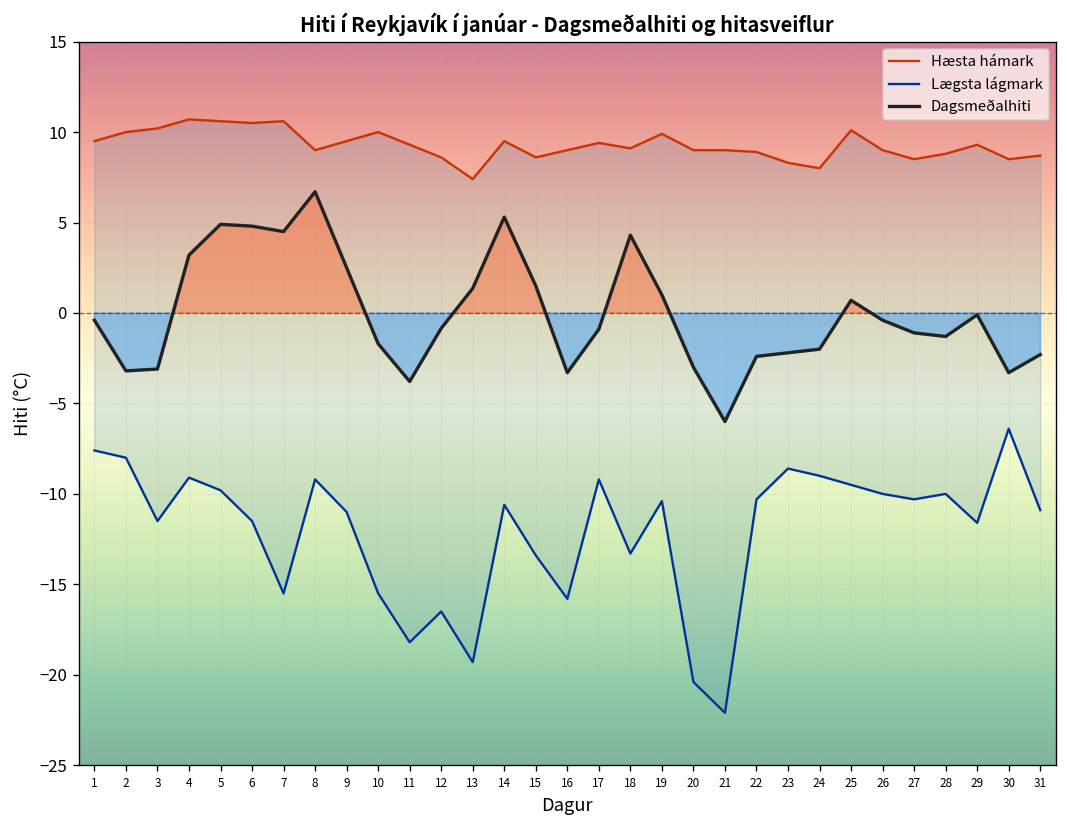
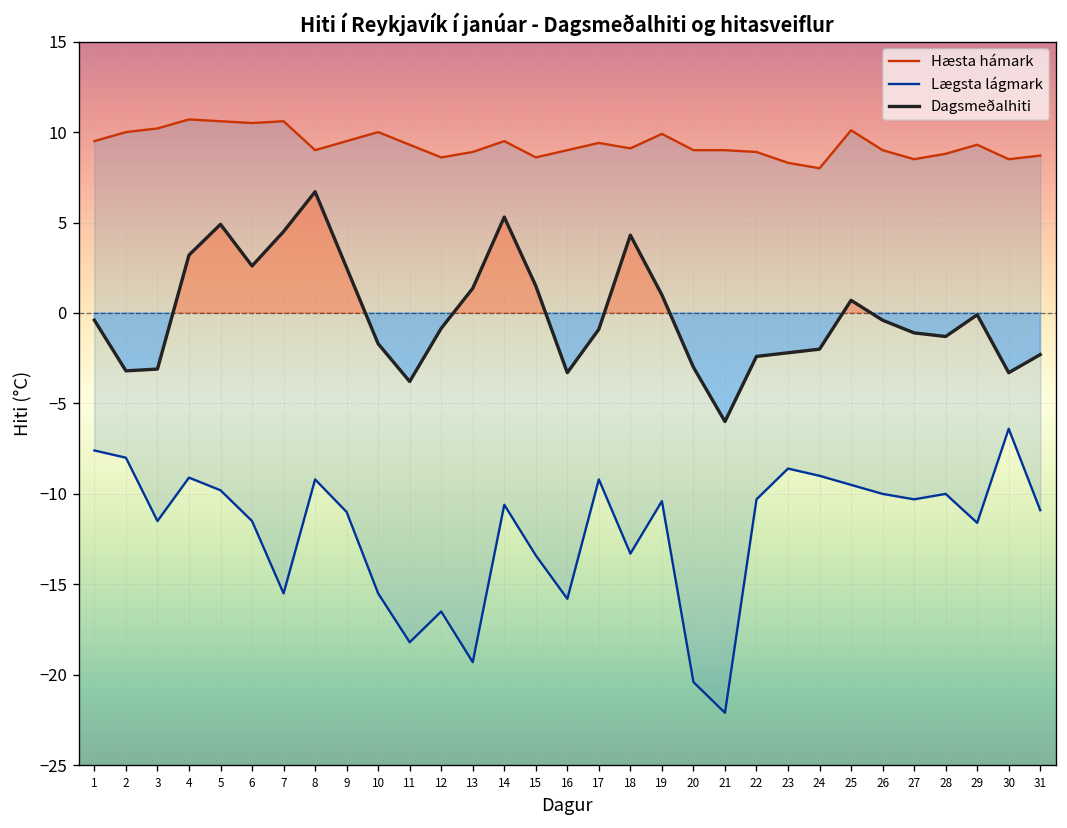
  {
    "Hæsta hámark": {
      "1": 9.5,
      "2": 10.0,
      "3": 10.2,
      "4": 10.7,
      "5": 10.6,
      "6": 10.5,
      "7": 10.6,
      "8": 9.0,
      "9": 9.5,
      "10": 10.0,
      "11": 9.3,
      "12": 8.6,
-     "13": 7.4,
+     "13": 8.9,
      "14": 9.5,
      "15": 8.6,
      "16": 9.0,
      "17": 9.4,
      "18": 9.1,
      "19": 9.9,
      "20": 9.0,
      "21": 9.0,
      "22": 8.9,
      "23": 8.3,
      "24": 8.0,
      "25": 10.1,
      "26": 9.0,
      "27": 8.5,
      "28": 8.8,
      "29": 9.3,
      "30": 8.5,
      "31": 8.7
    },
    "Lægsta lágmark": {
      "1": -7.6,
      "2": -8.0,
      "3": -11.5,
      "4": -9.1,
      "5": -9.8,
      "6": -11.5,
      "7": -15.5,
      "8": -9.2,
      "9": -11.0,
      "10": -15.5,
      "11": -18.2,
      "12": -16.5,
      "13": -19.3,
      "14": -10.6,
      "15": -13.4,
      "16": -15.8,
      "17": -9.2,
      "18": -13.3,
      "19": -10.4,
      "20": -20.4,
      "21": -22.1,
      "22": -10.3,
      "23": -8.6,
      "24": -9.0,
      "25": -9.5,
      "26": -10.0,
      "27": -10.3,
      "28": -10.0,
      "29": -11.6,
      "30": -6.4,
      "31": -10.9
    },
    "Dagsmeðalhiti": {
      "1": -0.4,
      "2": -3.2,
      "3": -3.1,
      "4": 3.2,
      "5": 4.9,
-     "6": 4.8,
+     "6": 2.6,
      "7": 4.5,
      "8": 6.7,
      "9": 2.5,
      "10": -1.7,
      "11": -3.8,
      "12": -0.9,
      "13": 1.4,
      "14": 5.3,
      "15": 1.5,
      "16": -3.3,
      "17": -0.9,
      "18": 4.3,
      "19": 1.0,
      "20": -3.0,
      "21": -6.0,
      "22": -2.4,
      "23": -2.2,
      "24": -2.0,
      "25": 0.7,
      "26": -0.4,
      "27": -1.1,
      "28": -1.3,
      "29": -0.1,
      "30": -3.3,
      "31": -2.3
    }
  }
